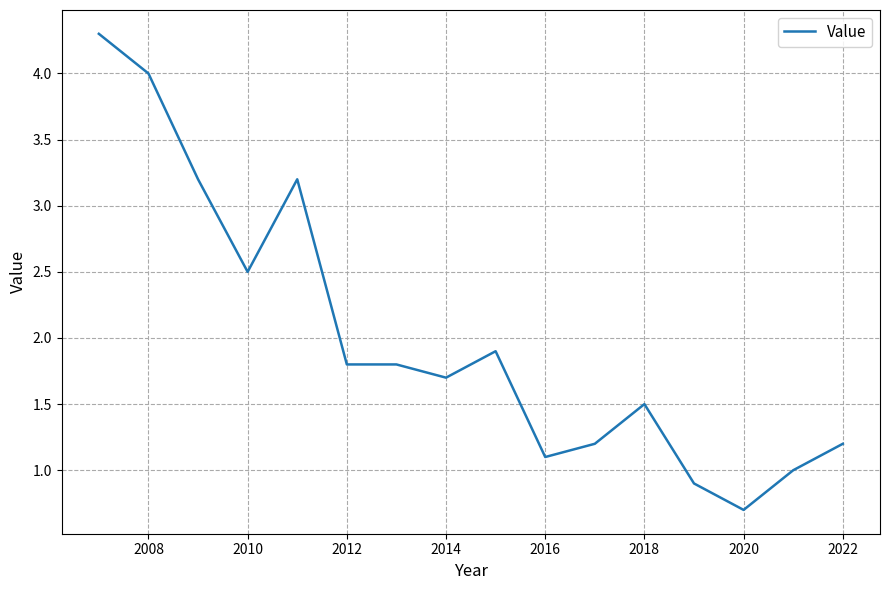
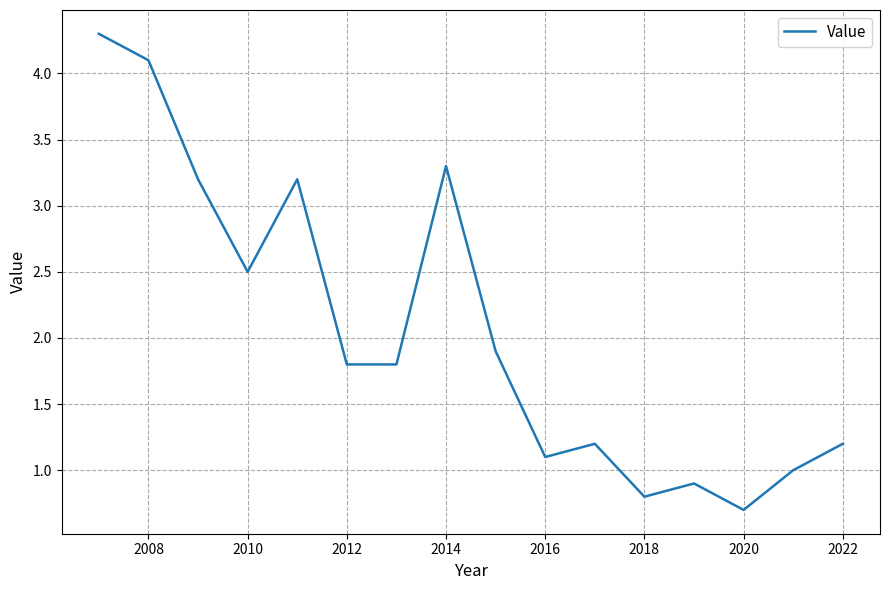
  {
-   "2008": 4.0,
+   "2008": 4.1,
    "2010": 2.5,
    "2012": 1.8,
-   "2014": 1.7,
+   "2014": 3.3,
    "2016": 1.1,
-   "2018": 1.5,
+   "2018": 0.8,
    "2020": 0.7,
    "2022": 1.2
  }
